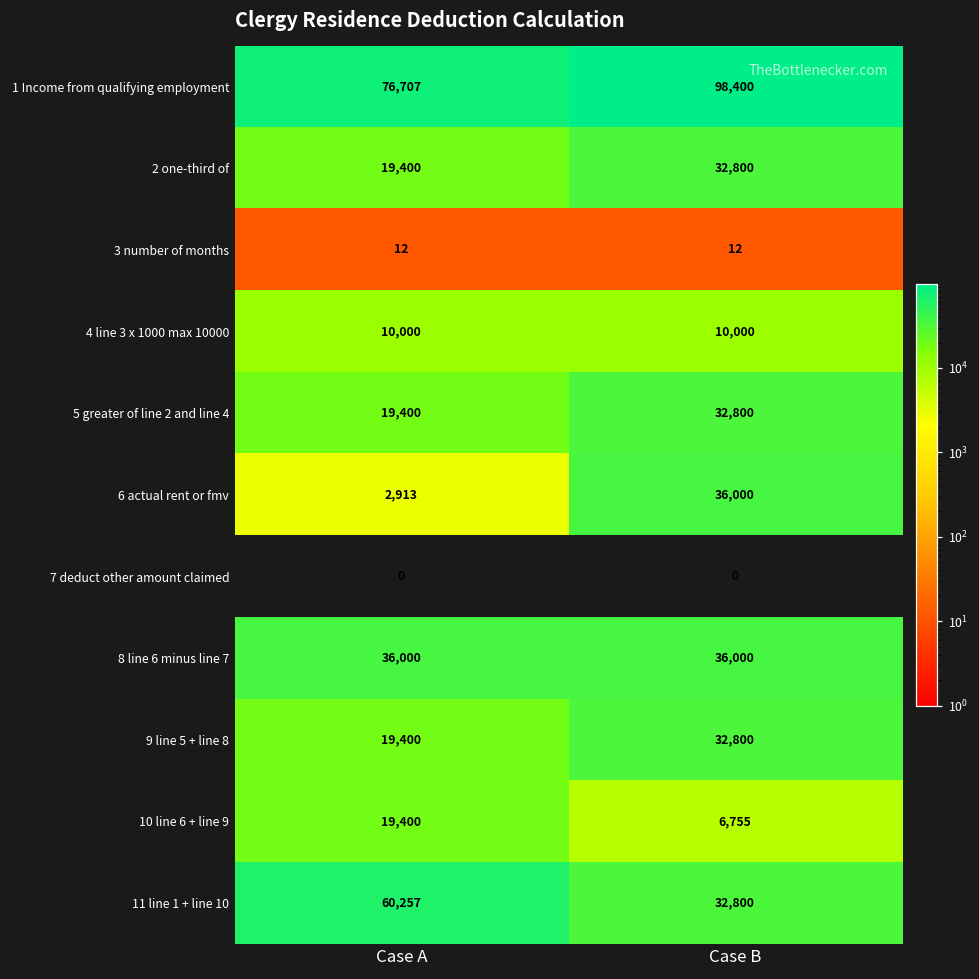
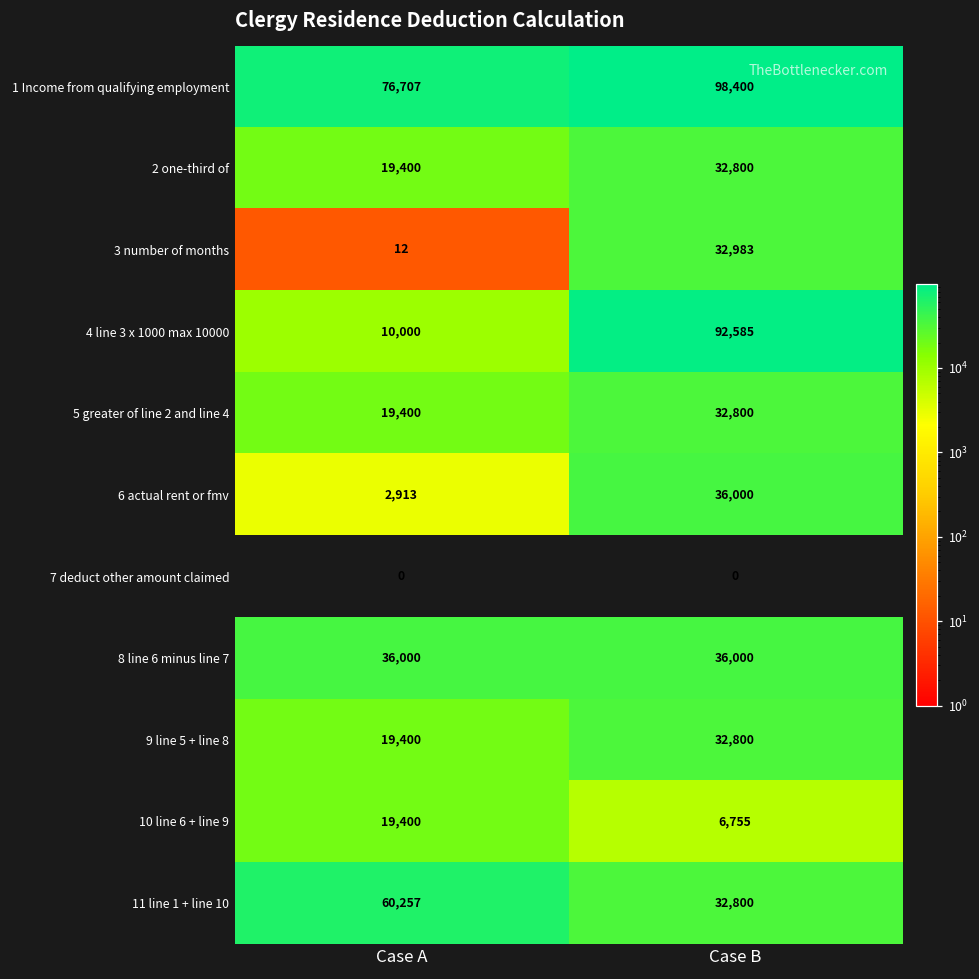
  {
    "1 Income from qualifying employment": {
      "Case A": "76,707"
    },
    "2 one-third of": {
      "Case A": "19,400",
      "Case B": "32,800"
    },
    "3 number of months": {
      "Case A": "12",
-     "Case B": "12"
+     "Case B": "32,983"
    },
    "4 line 3 x 1000 max 10000": {
      "Case A": "10,000",
-     "Case B": "10,000"
+     "Case B": "92,585"
    },
    "5 greater of line 2 and line 4": {
      "Case A": "19,400",
      "Case B": "32,800"
    },
    "6 actual rent or fmv": {
      "Case A": "2,913",
      "Case B": "36,000"
    },
    "8 line 6 minus line 7": {
      "Case A": "36,000",
      "Case B": "36,000"
    },
    "9 line 5 + line 8": {
      "Case A": "19,400",
      "Case B": "32,800"
    },
    "10 line 6 + line 9": {
      "Case A": "19,400",
      "Case B": "6,755"
    },
    "11 line 1 + line 10": {
      "Case A": "60,257",
      "Case B": "32,800"
    }
  }
